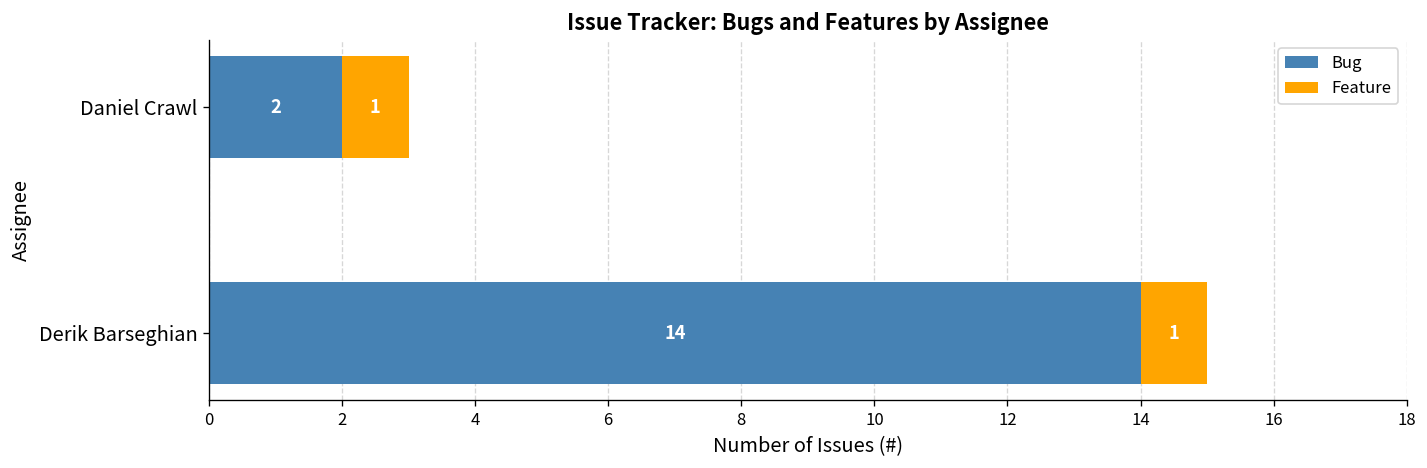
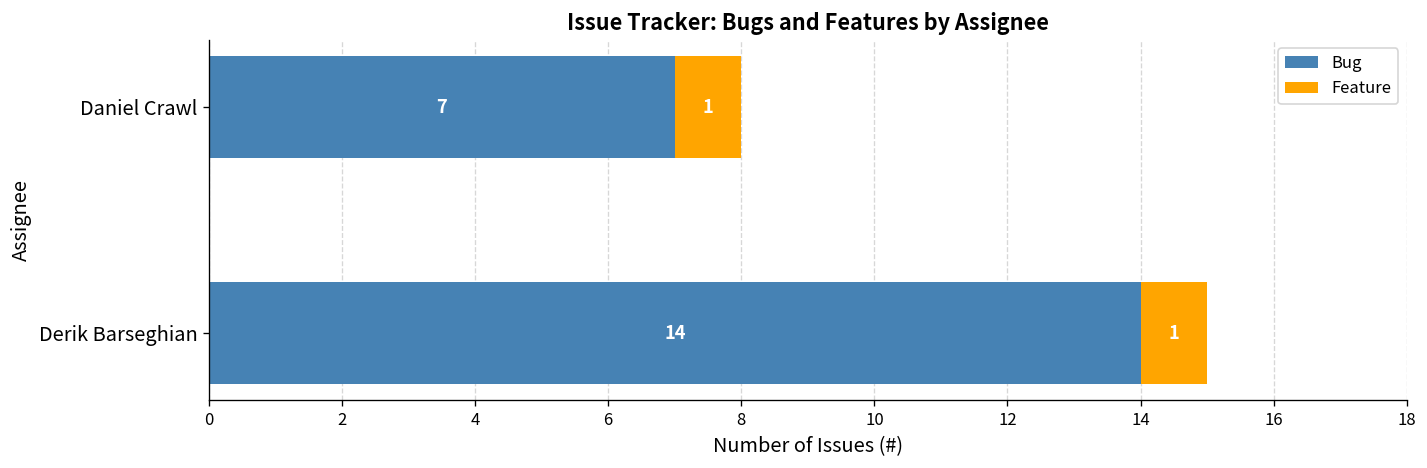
  {
    "Bug": {
-     "Daniel Crawl": 2,
+     "Daniel Crawl": 7,
      "Derik Barseghian": 14
    },
    "Feature": {
      "Daniel Crawl": 1,
      "Derik Barseghian": 1
    }
  }
